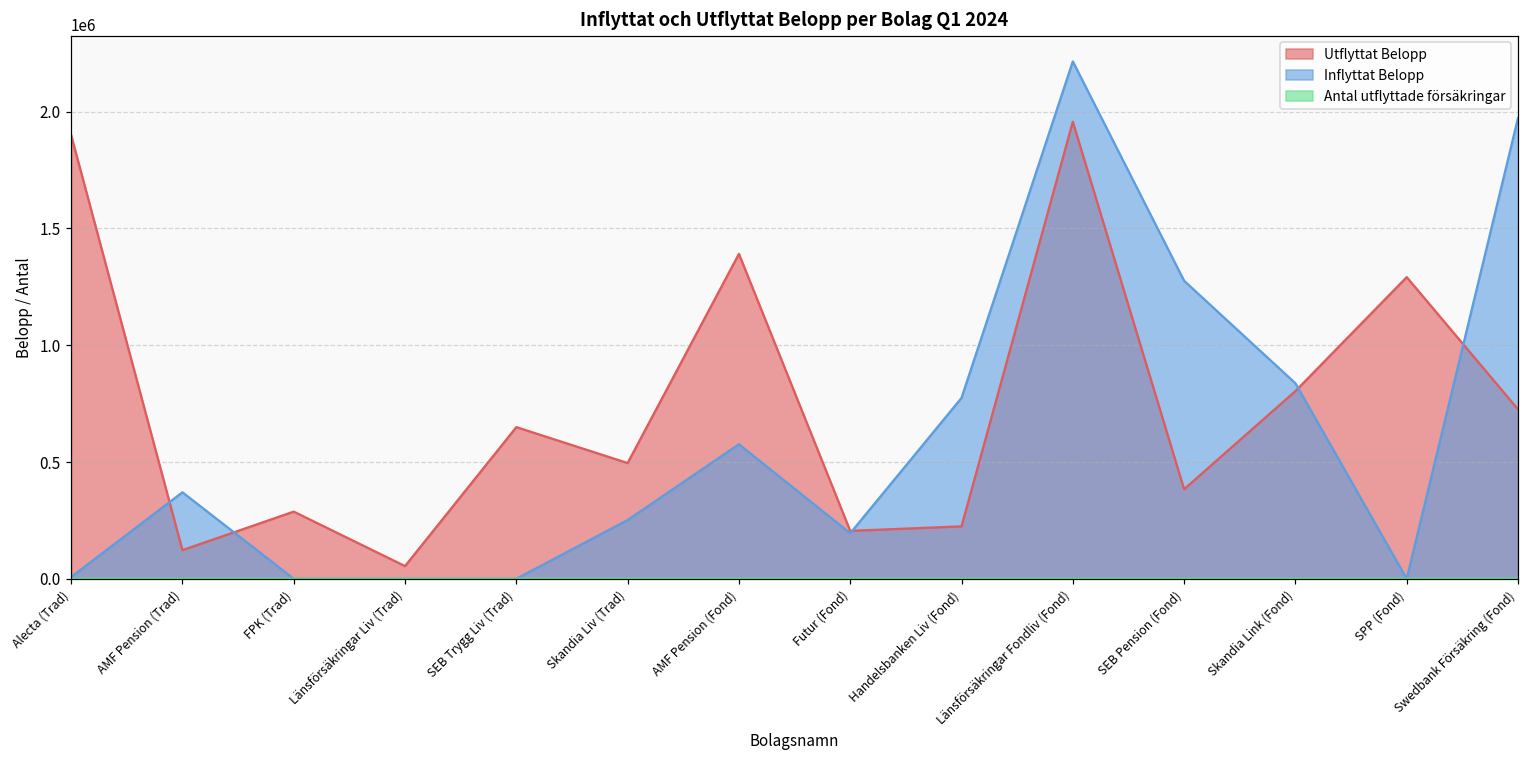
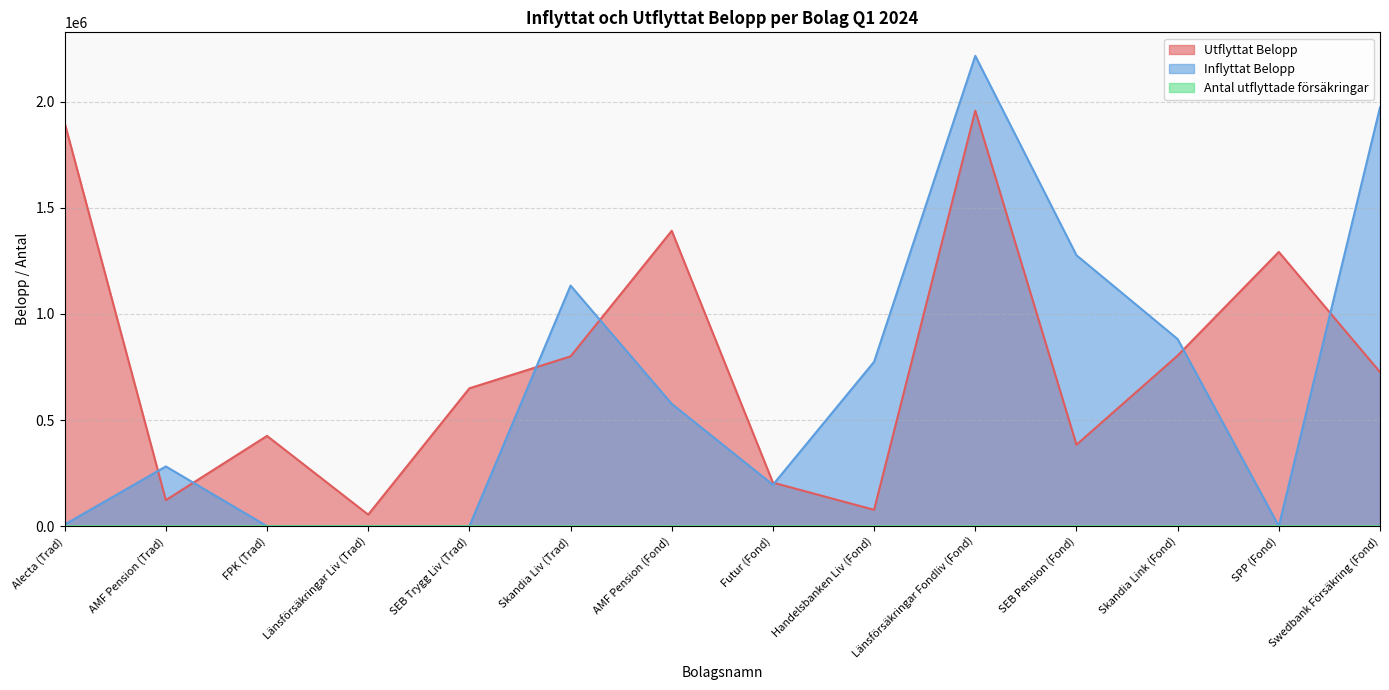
  {
    "Utflyttat Belopp": {
      "Alecta (Trad)": 1900000,
      "AMF Pension (Trad)": 120000,
-     "FPK (Trad)": 290000,
+     "FPK (Trad)": 430000,
      "Länsförsäkringar Liv (Trad)": 50000,
      "SEB Trygg Liv (Trad)": 650000,
-     "Skandia Liv (Trad)": 500000,
+     "Skandia Liv (Trad)": 800000,
      "AMF Pension (Fond)": 1390000,
-     "Handelsbanken Liv (Fond)": 220000,
+     "Handelsbanken Liv (Fond)": 80000,
      "Länsförsäkringar Fondliv (Fond)": 1960000,
      "SEB Pension (Fond)": 380000,
      "Skandia Link (Fond)": 800000,
      "SPP (Fond)": 1290000,
      "Swedbank Försäkring (Fond)": 730000
    },
    "Inflyttat Belopp": {
-     "AMF Pension (Trad)": 370000,
-     "Skandia Liv (Trad)": 250000,
+     "AMF Pension (Trad)": 280000,
+     "Skandia Liv (Trad)": 1130000,
      "AMF Pension (Fond)": 580000,
      "Handelsbanken Liv (Fond)": 770000,
      "Länsförsäkringar Fondliv (Fond)": 2220000,
      "SEB Pension (Fond)": 1280000,
-     "Skandia Link (Fond)": 840000,
+     "Skandia Link (Fond)": 880000,
      "Swedbank Försäkring (Fond)": 1970000
    },
    "Antal utflyttade försäkringar": {
      "AMF Pension (Trad)": 0,
      "Skandia Liv (Trad)": 0,
      "AMF Pension (Fond)": 0,
      "Futur (Fond)": 0,
      "Handelsbanken Liv (Fond)": 0,
      "Länsförsäkringar Fondliv (Fond)": 0,
      "SEB Pension (Fond)": 0,
      "Skandia Link (Fond)": 0,
      "Swedbank Försäkring (Fond)": 0
    }
  }
